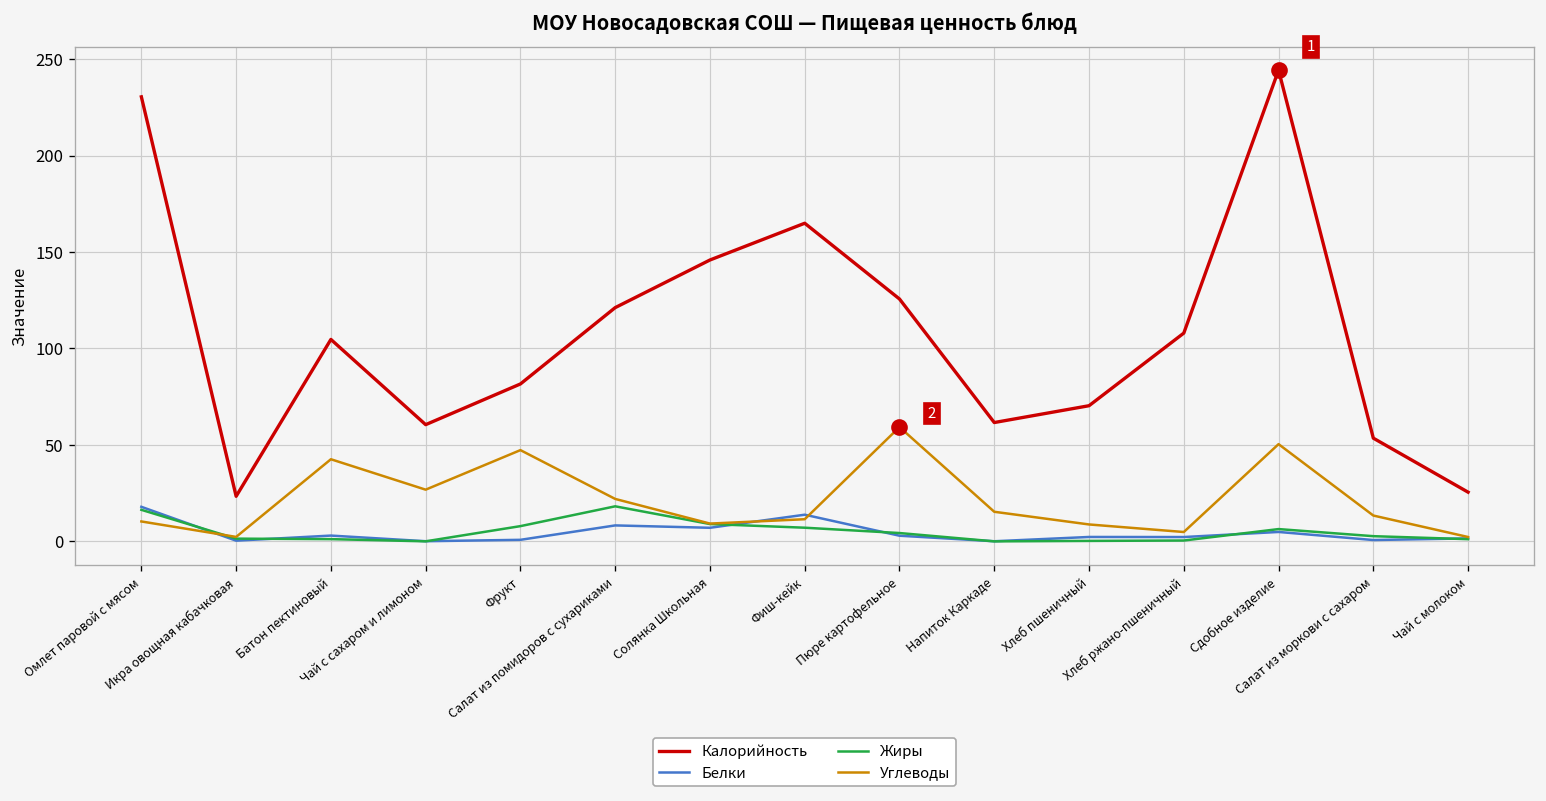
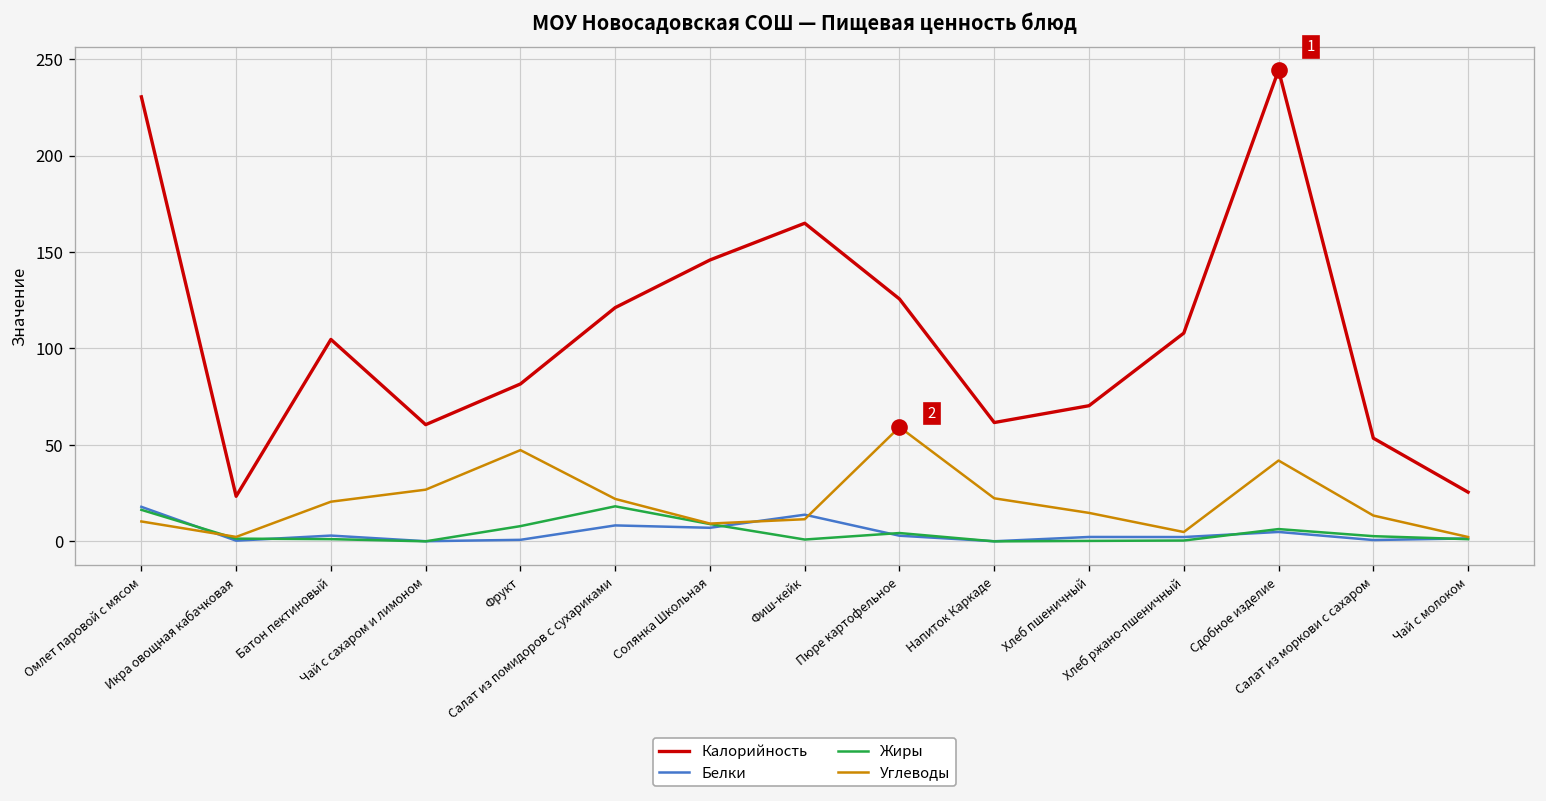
  {
    "Белки": {
      "Батон пектиновый": 3,
      "Фрукт": 1,
      "Салат из помидоров с сухариками": 8,
      "Солянка Школьная": 7,
      "Фиш-кейк": 14,
      "Хлеб пшеничный": 2,
      "Хлеб ржано-пшеничный": 2,
      "Салат из моркови с сахаром": 1
    },
    "Жиры": {
      "Батон пектиновый": 1,
      "Фрукт": 8,
      "Салат из помидоров с сухариками": 18,
-     "Фиш-кейк": 7,
+     "Фиш-кейк": 1,
      "Хлеб пшеничный": 0,
      "Хлеб ржано-пшеничный": 0,
      "Салат из моркови с сахаром": 3
    },
    "Углеводы": {
      "Омлет паровой с мясом": 10,
-     "Батон пектиновый": 43,
+     "Батон пектиновый": 21,
      "Чай с сахаром и лимоном": 27,
      "Фрукт": 47,
      "Салат из помидоров с сухариками": 22,
      "Фиш-кейк": 11,
-     "Напиток Каркаде": 15,
-     "Хлеб пшеничный": 9,
+     "Напиток Каркаде": 22,
+     "Хлеб пшеничный": 15,
      "Хлеб ржано-пшеничный": 5,
-     "Сдобное изделие": 50,
+     "Сдобное изделие": 42,
      "Салат из моркови с сахаром": 13
    }
  }
